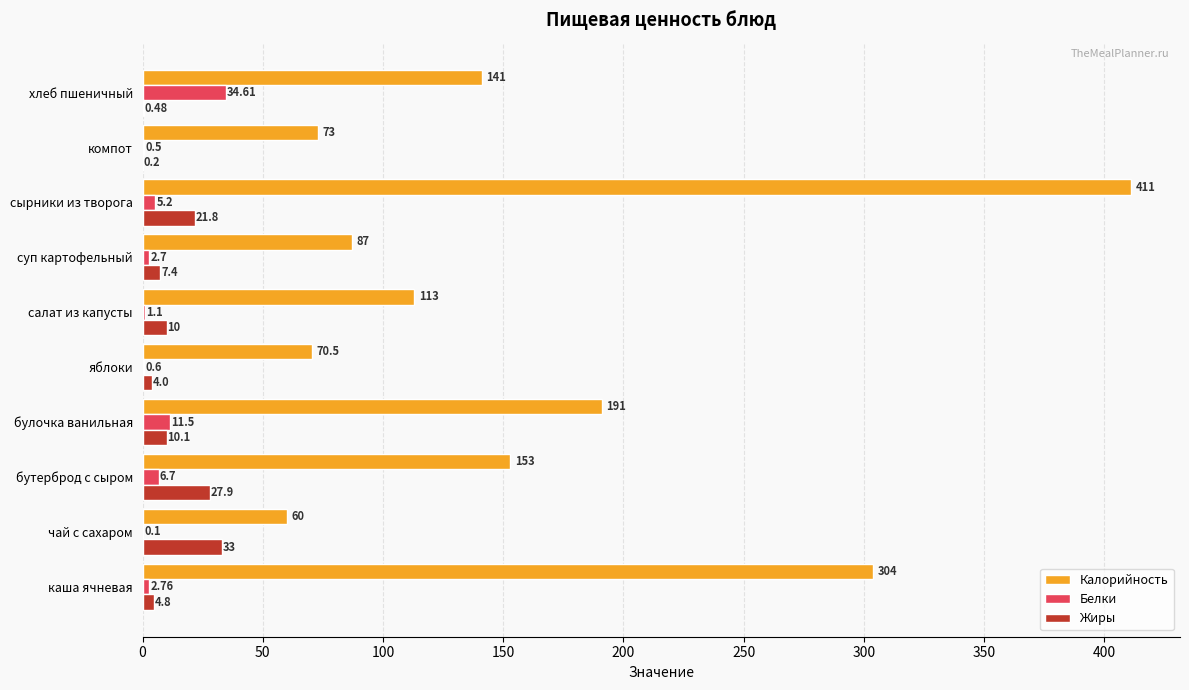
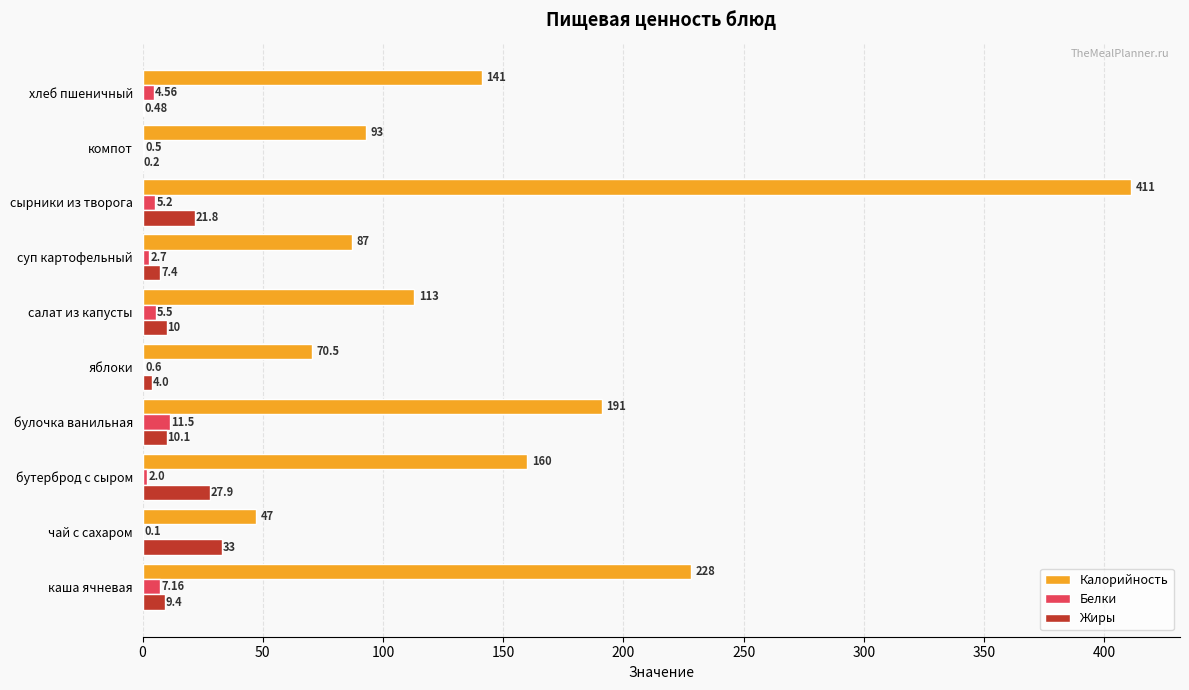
  {
    "Калорийность": {
      "хлеб пшеничный": 141,
-     "компот": 73,
+     "компот": 93,
      "сырники из творога": 411,
      "суп картофельный": 87,
      "салат из капусты": 113,
      "яблоки": 70.5,
      "булочка ванильная": 191,
-     "бутерброд с сыром": 153,
-     "чай с сахаром": 60,
-     "каша ячневая": 304
+     "бутерброд с сыром": 160,
+     "чай с сахаром": 47,
+     "каша ячневая": 228
    },
    "Белки": {
-     "хлеб пшеничный": 34.61,
+     "хлеб пшеничный": 4.56,
      "компот": 0.5,
      "сырники из творога": 5.2,
      "суп картофельный": 2.7,
-     "салат из капусты": 1.1,
+     "салат из капусты": 5.5,
      "яблоки": 0.6,
      "булочка ванильная": 11.5,
-     "бутерброд с сыром": 6.7,
+     "бутерброд с сыром": 2.0,
      "чай с сахаром": 0.1,
-     "каша ячневая": 2.76
+     "каша ячневая": 7.16
    },
    "Жиры": {
      "хлеб пшеничный": 0.48,
      "компот": 0.2,
      "сырники из творога": 21.8,
      "суп картофельный": 7.4,
      "салат из капусты": 10,
      "яблоки": 4.0,
      "булочка ванильная": 10.1,
      "бутерброд с сыром": 27.9,
      "чай с сахаром": 33,
-     "каша ячневая": 4.8
+     "каша ячневая": 9.4
    }
  }
